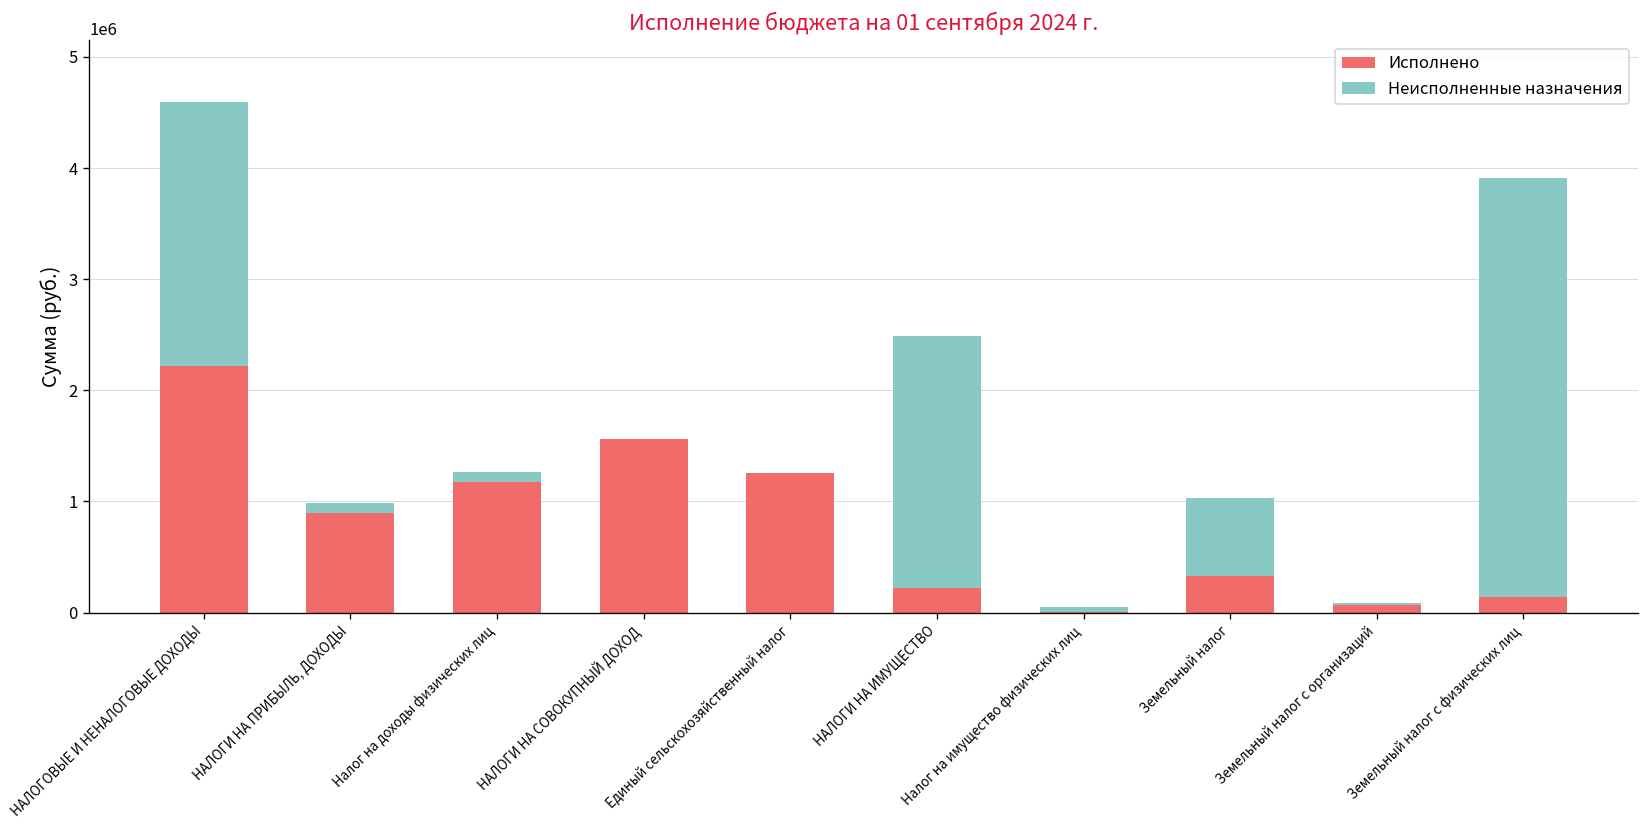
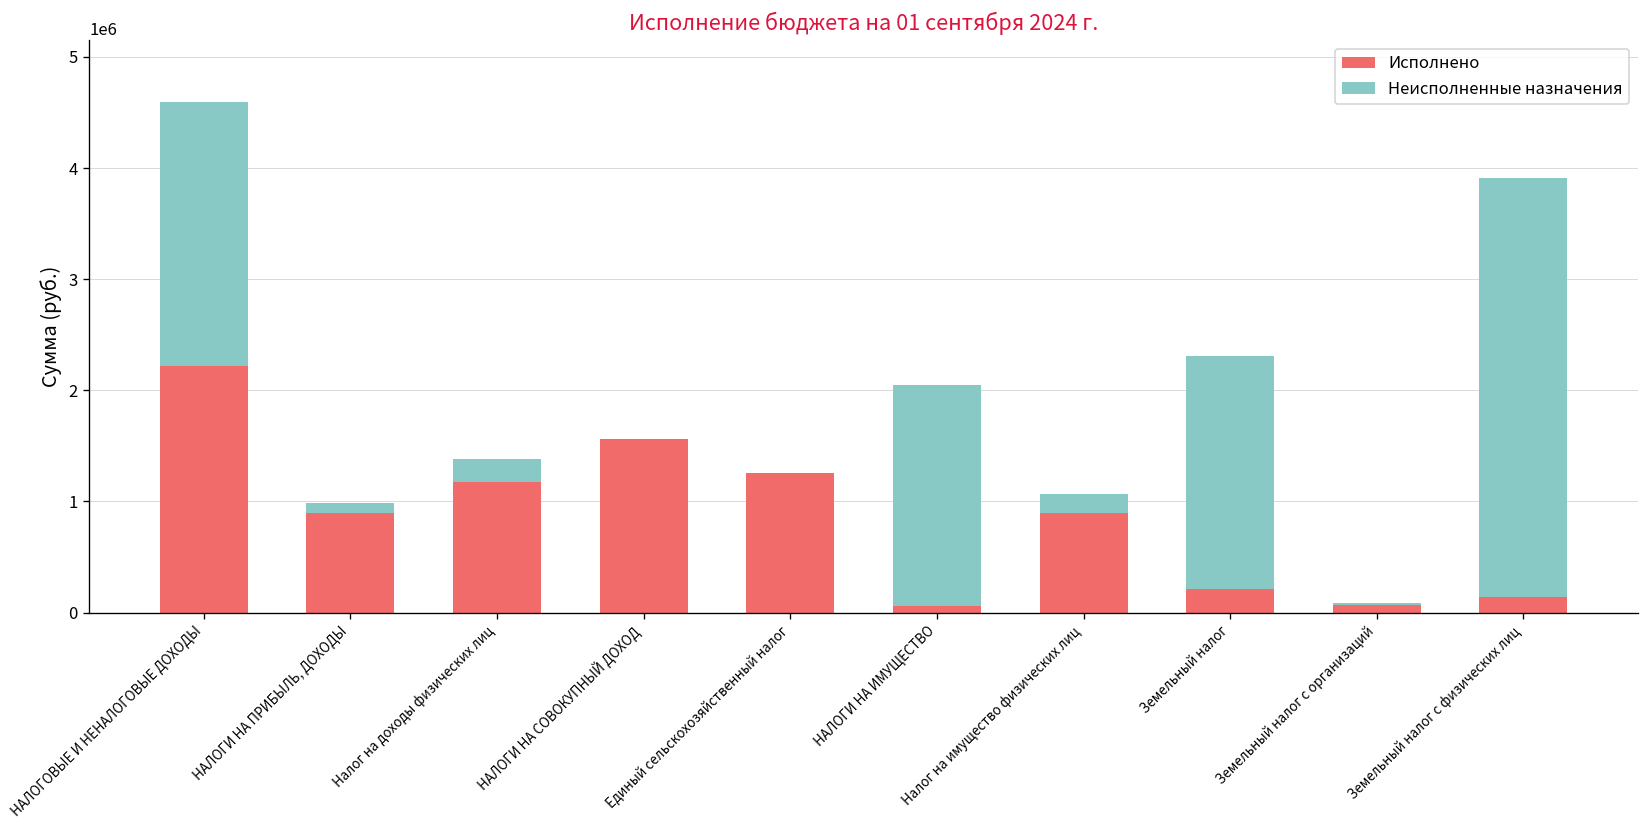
  {
    "Исполнено": {
      "НАЛОГОВЫЕ И НЕНАЛОГОВЫЕ ДОХОДЫ": 2200000,
      "НАЛОГИ НА ПРИБЫЛЬ, ДОХОДЫ": 900000,
      "Налог на доходы физических лиц": 1200000,
      "НАЛОГИ НА СОВОКУПНЫЙ ДОХОД": 1600000,
      "Единый сельскохозяйственный налог": 1300000,
-     "НАЛОГИ НА ИМУЩЕСТВО": 200000,
-     "Налог на имущество физических лиц": 0,
-     "Земельный налог": 300000,
+     "НАЛОГИ НА ИМУЩЕСТВО": 100000,
+     "Налог на имущество физических лиц": 900000,
+     "Земельный налог": 200000,
      "Земельный налог с организаций": 100000,
      "Земельный налог с физических лиц": 100000
    },
    "Неисполненные назначения": {
      "НАЛОГОВЫЕ И НЕНАЛОГОВЫЕ ДОХОДЫ": 2400000,
      "НАЛОГИ НА ПРИБЫЛЬ, ДОХОДЫ": 100000,
-     "Налог на доходы физических лиц": 100000,
+     "Налог на доходы физических лиц": 200000,
      "НАЛОГИ НА СОВОКУПНЫЙ ДОХОД": 0,
      "Единый сельскохозяйственный налог": 0,
-     "НАЛОГИ НА ИМУЩЕСТВО": 2300000,
-     "Налог на имущество физических лиц": 0,
-     "Земельный налог": 700000,
+     "НАЛОГИ НА ИМУЩЕСТВО": 2000000,
+     "Налог на имущество физических лиц": 200000,
+     "Земельный налог": 2100000,
      "Земельный налог с физических лиц": 3800000
    }
  }
